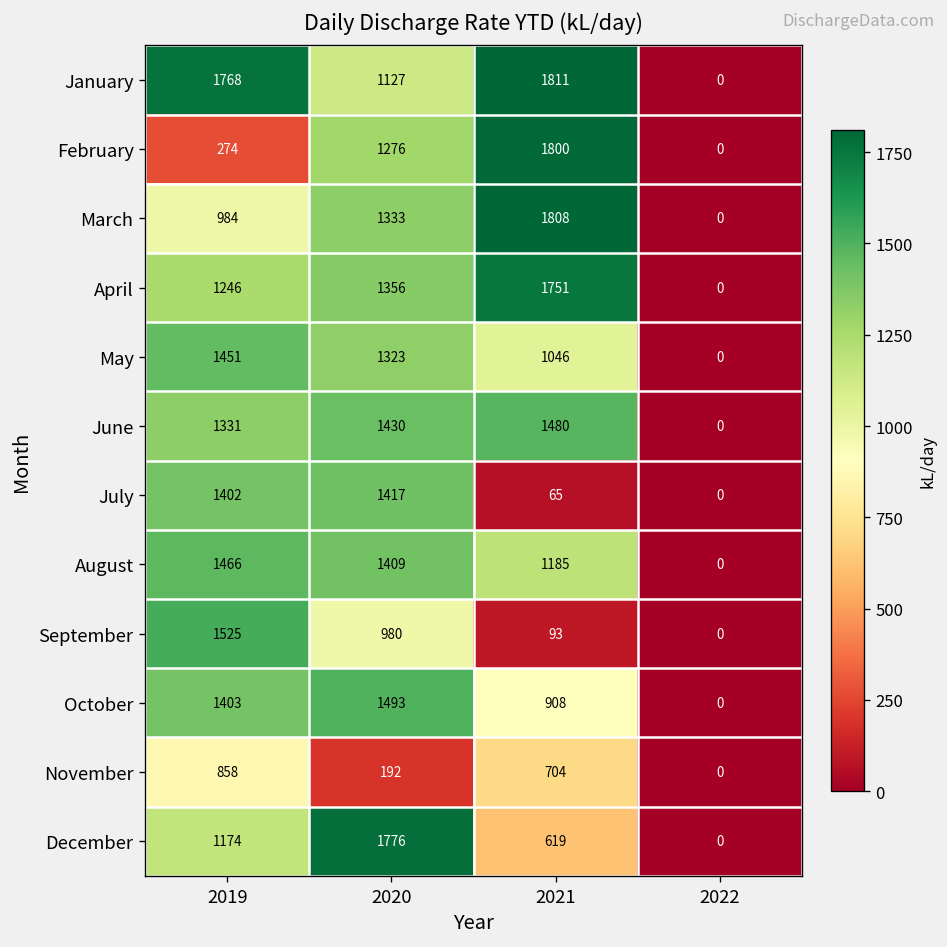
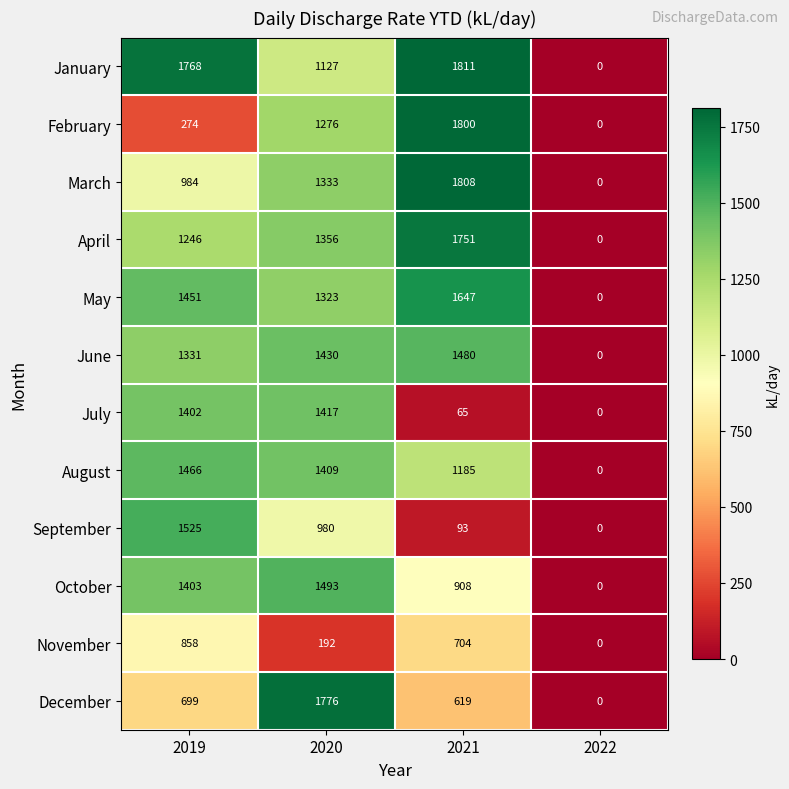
  {
    "January": {
      "2019": 1768,
      "2020": 1127,
      "2021": 1811,
      "2022": 0
    },
    "February": {
      "2019": 274,
      "2020": 1276,
      "2021": 1800,
      "2022": 0
    },
    "March": {
      "2019": 984,
      "2020": 1333,
      "2021": 1808,
      "2022": 0
    },
    "April": {
      "2019": 1246,
      "2020": 1356,
      "2021": 1751,
      "2022": 0
    },
    "May": {
      "2019": 1451,
      "2020": 1323,
-     "2021": 1046,
+     "2021": 1647,
      "2022": 0
    },
    "June": {
      "2019": 1331,
      "2020": 1430,
      "2021": 1480,
      "2022": 0
    },
    "July": {
      "2019": 1402,
      "2020": 1417,
      "2021": 65,
      "2022": 0
    },
    "August": {
      "2019": 1466,
      "2020": 1409,
      "2021": 1185,
      "2022": 0
    },
    "September": {
      "2019": 1525,
      "2020": 980,
      "2021": 93,
      "2022": 0
    },
    "October": {
      "2019": 1403,
      "2020": 1493,
      "2021": 908,
      "2022": 0
    },
    "November": {
      "2019": 858,
      "2020": 192,
      "2021": 704,
      "2022": 0
    },
    "December": {
-     "2019": 1174,
+     "2019": 699,
      "2020": 1776,
      "2021": 619,
      "2022": 0
    }
  }
